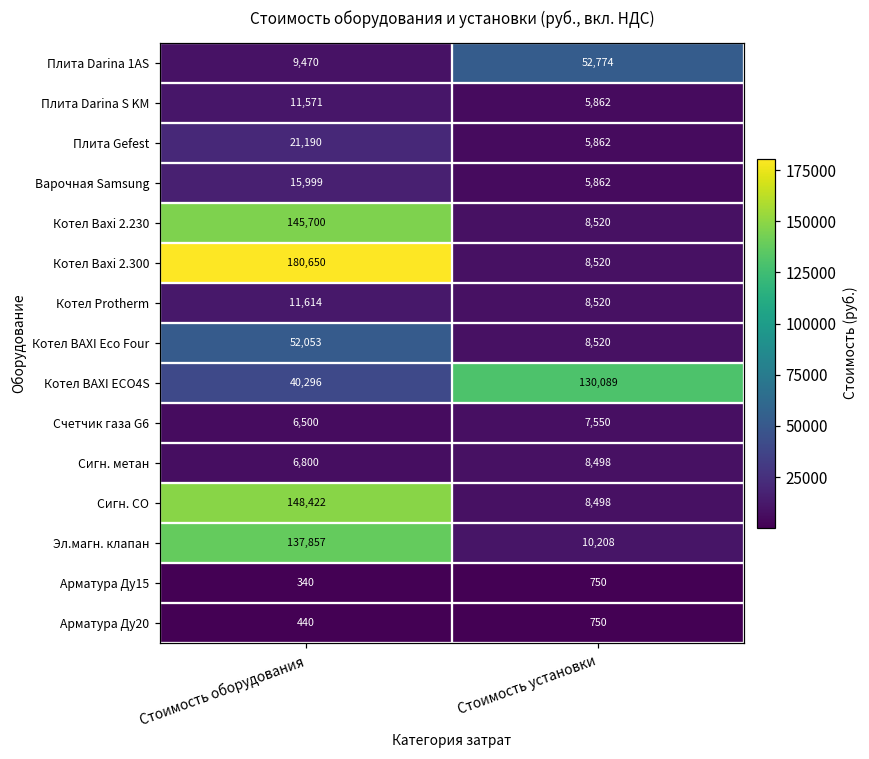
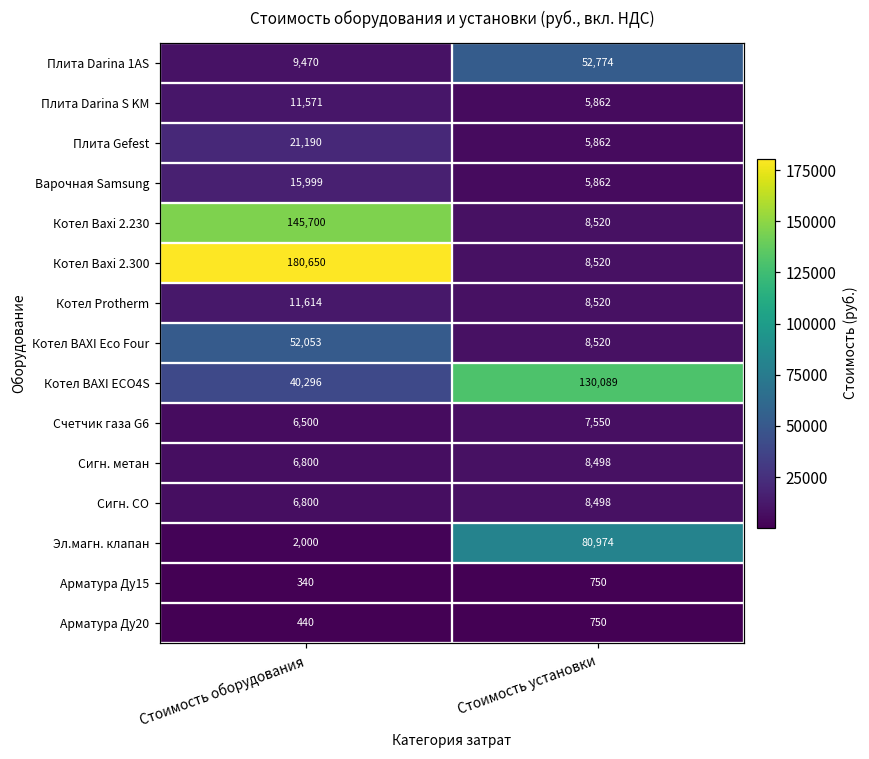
  {
    "Плита Darina 1AS": {
      "Стоимость оборудования": "9,470",
      "Стоимость установки": "52,774"
    },
    "Плита Darina S KM": {
      "Стоимость оборудования": "11,571",
      "Стоимость установки": "5,862"
    },
    "Плита Gefest": {
      "Стоимость оборудования": "21,190",
      "Стоимость установки": "5,862"
    },
    "Варочная Samsung": {
      "Стоимость оборудования": "15,999",
      "Стоимость установки": "5,862"
    },
    "Котел Baxi 2.230": {
      "Стоимость оборудования": "145,700",
      "Стоимость установки": "8,520"
    },
    "Котел Baxi 2.300": {
      "Стоимость оборудования": "180,650",
      "Стоимость установки": "8,520"
    },
    "Котел Protherm": {
      "Стоимость оборудования": "11,614",
      "Стоимость установки": "8,520"
    },
    "Котел BAXI Eco Four": {
      "Стоимость оборудования": "52,053",
      "Стоимость установки": "8,520"
    },
    "Котел BAXI ECO4S": {
      "Стоимость оборудования": "40,296",
      "Стоимость установки": "130,089"
    },
    "Счетчик газа G6": {
      "Стоимость оборудования": "6,500",
      "Стоимость установки": "7,550"
    },
    "Сигн. метан": {
      "Стоимость оборудования": "6,800",
      "Стоимость установки": "8,498"
    },
    "Сигн. CO": {
-     "Стоимость оборудования": "148,422",
+     "Стоимость оборудования": "6,800",
      "Стоимость установки": "8,498"
    },
    "Эл.магн. клапан": {
-     "Стоимость оборудования": "137,857",
-     "Стоимость установки": "10,208"
+     "Стоимость оборудования": "2,000",
+     "Стоимость установки": "80,974"
    },
    "Арматура Ду15": {
      "Стоимость оборудования": "340",
      "Стоимость установки": "750"
    },
    "Арматура Ду20": {
      "Стоимость оборудования": "440",
      "Стоимость установки": "750"
    }
  }
